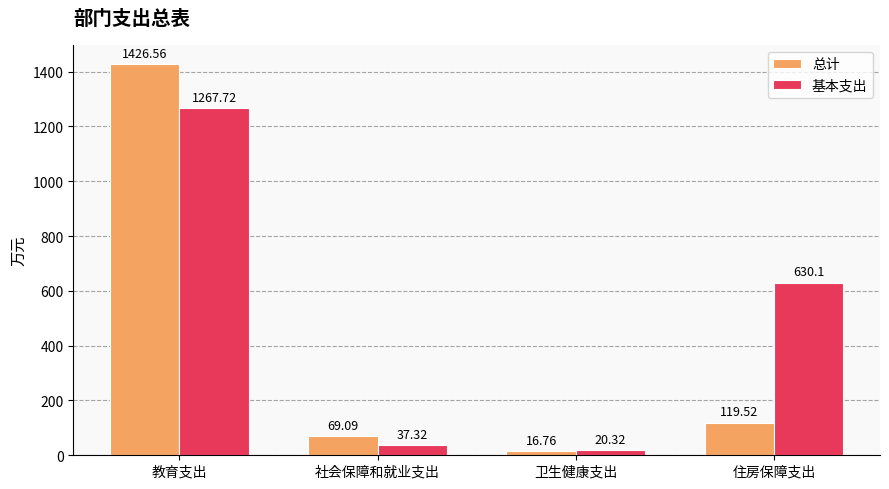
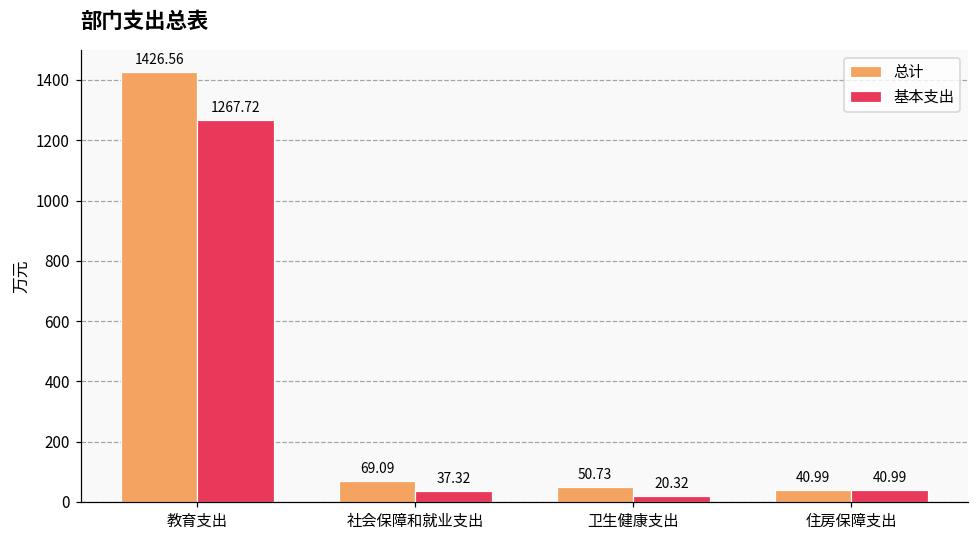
  {
    "总计": {
      "教育支出": 1426.56,
      "社会保障和就业支出": 69.09,
-     "卫生健康支出": 16.76,
-     "住房保障支出": 119.52
+     "卫生健康支出": 50.73,
+     "住房保障支出": 40.99
    },
    "基本支出": {
      "教育支出": 1267.72,
      "社会保障和就业支出": 37.32,
      "卫生健康支出": 20.32,
-     "住房保障支出": 630.1
+     "住房保障支出": 40.99
    }
  }
